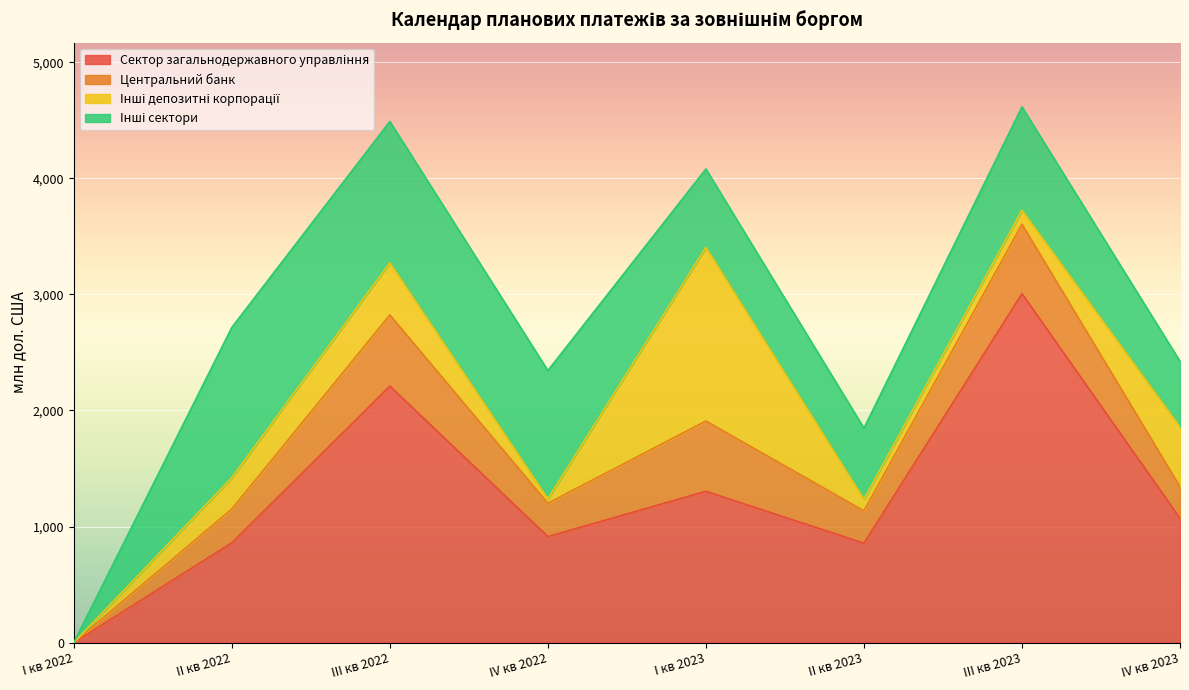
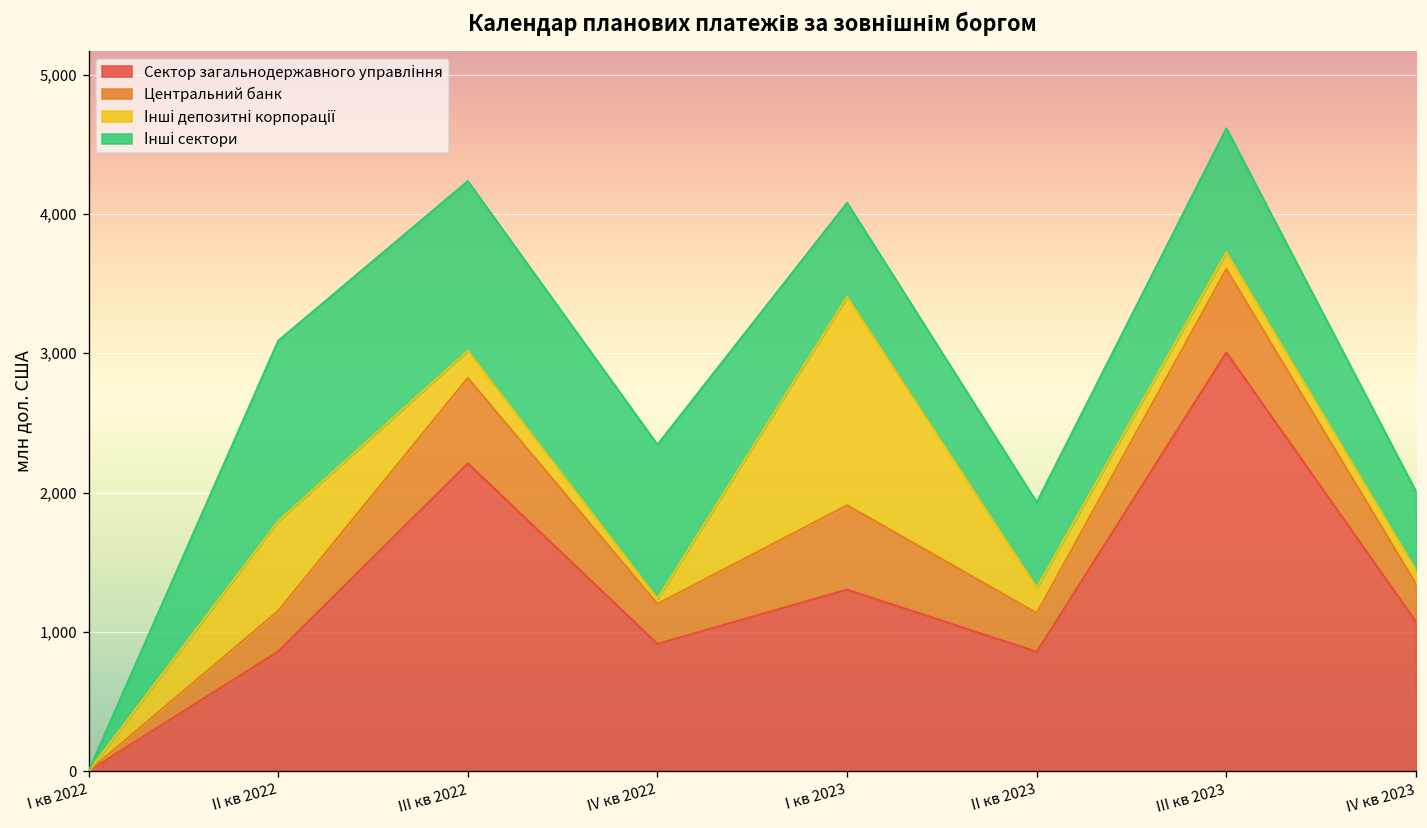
  {
    "Інші депозитні корпорації": {
-     "II кв 2022": "270",
-     "III кв 2022": "450",
+     "II кв 2022": "640",
+     "III кв 2022": "200",
      "IV кв 2022": "40",
      "I кв 2023": "1,500",
-     "II кв 2023": "100",
+     "II кв 2023": "180",
      "III кв 2023": "120",
-     "IV кв 2023": "510"
+     "IV кв 2023": "100"
    },
    "Інші сектори": {
      "II кв 2022": "1,290",
      "III кв 2022": "1,220",
      "IV кв 2022": "1,110",
      "I кв 2023": "680",
      "II кв 2023": "610",
      "III кв 2023": "890",
      "IV кв 2023": "570"
    }
  }
